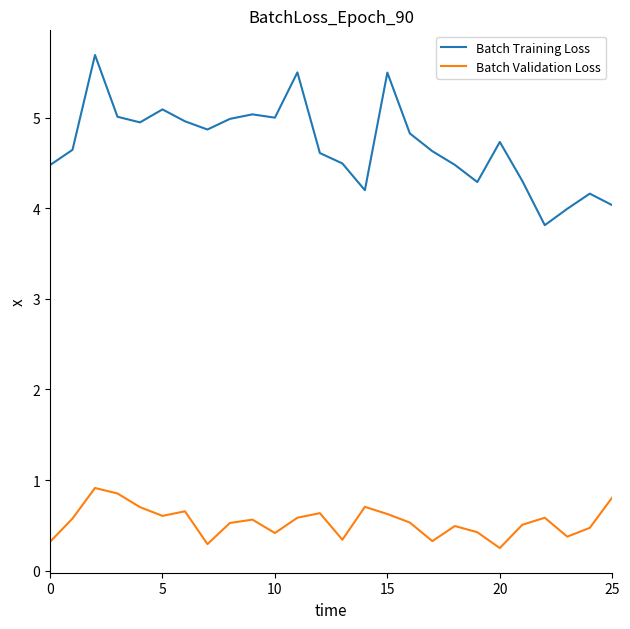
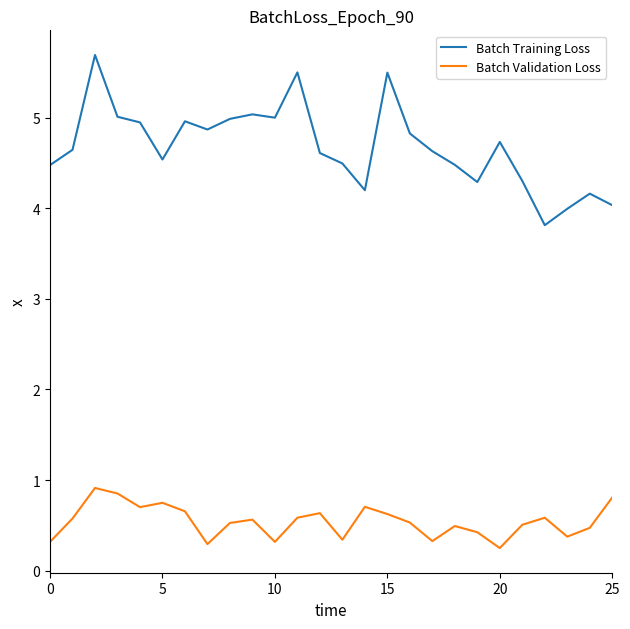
  {
    "Batch Training Loss": {
      "0": 4.5,
-     "5": 5.1,
+     "5": 4.5,
      "10": 5.0,
      "15": 5.5,
      "20": 4.7,
      "25": 4.0
    },
    "Batch Validation Loss": {
      "0": 0.3,
-     "5": 0.6,
-     "10": 0.4,
+     "5": 0.7,
+     "10": 0.3,
      "15": 0.6,
      "20": 0.2,
      "25": 0.8
    }
  }
